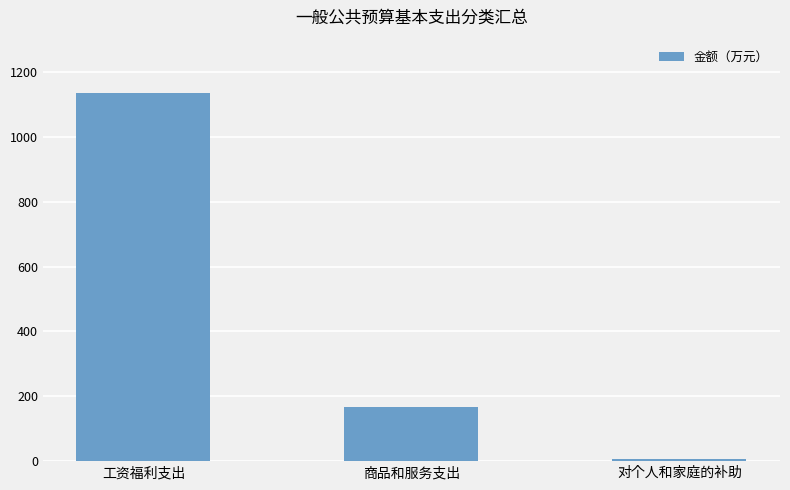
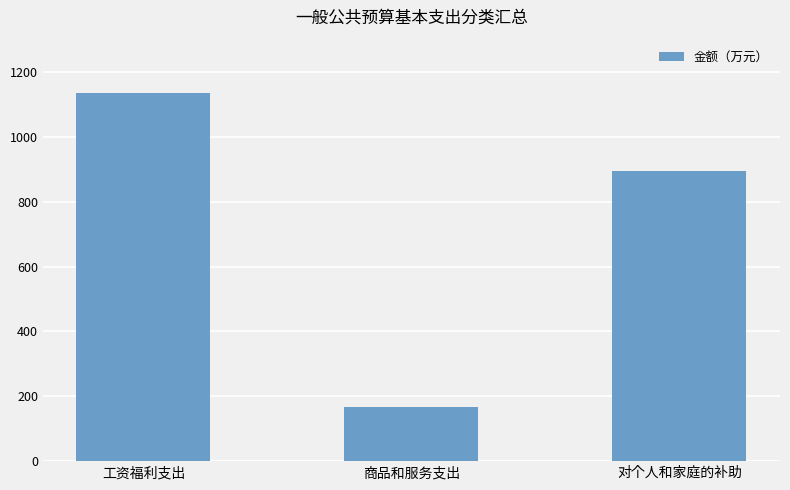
  {
    "工资福利支出": 1140,
    "商品和服务支出": 170,
-   "对个人和家庭的补助": 10
+   "对个人和家庭的补助": 890
  }
